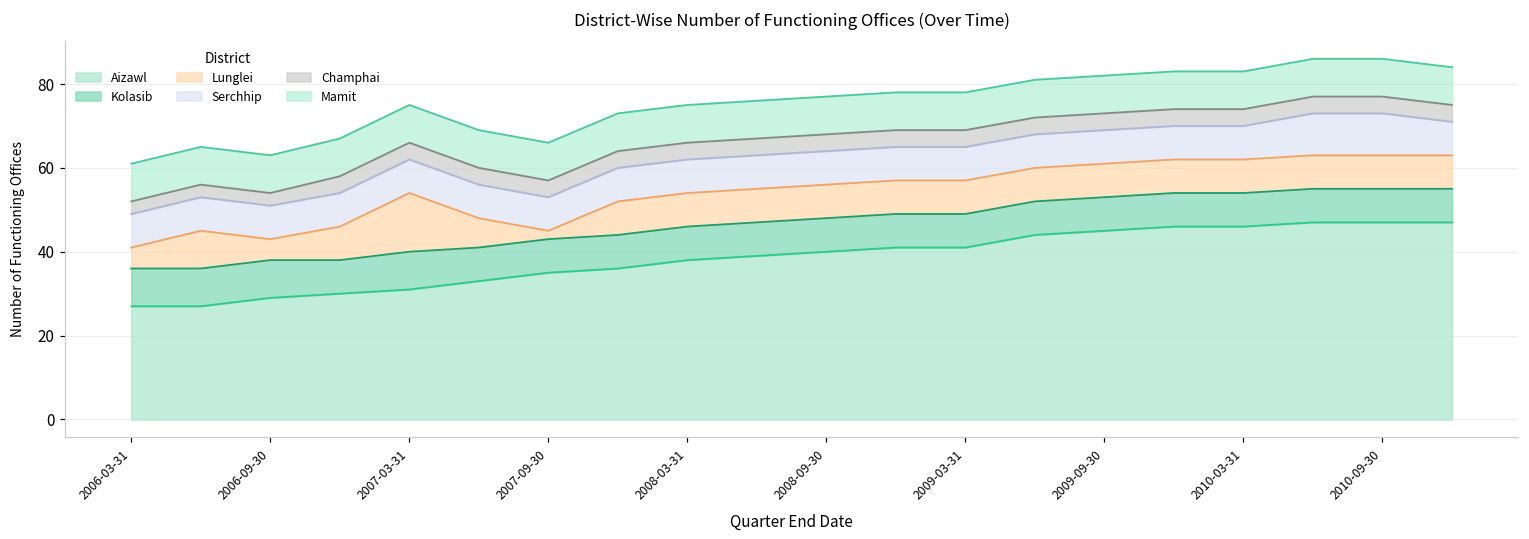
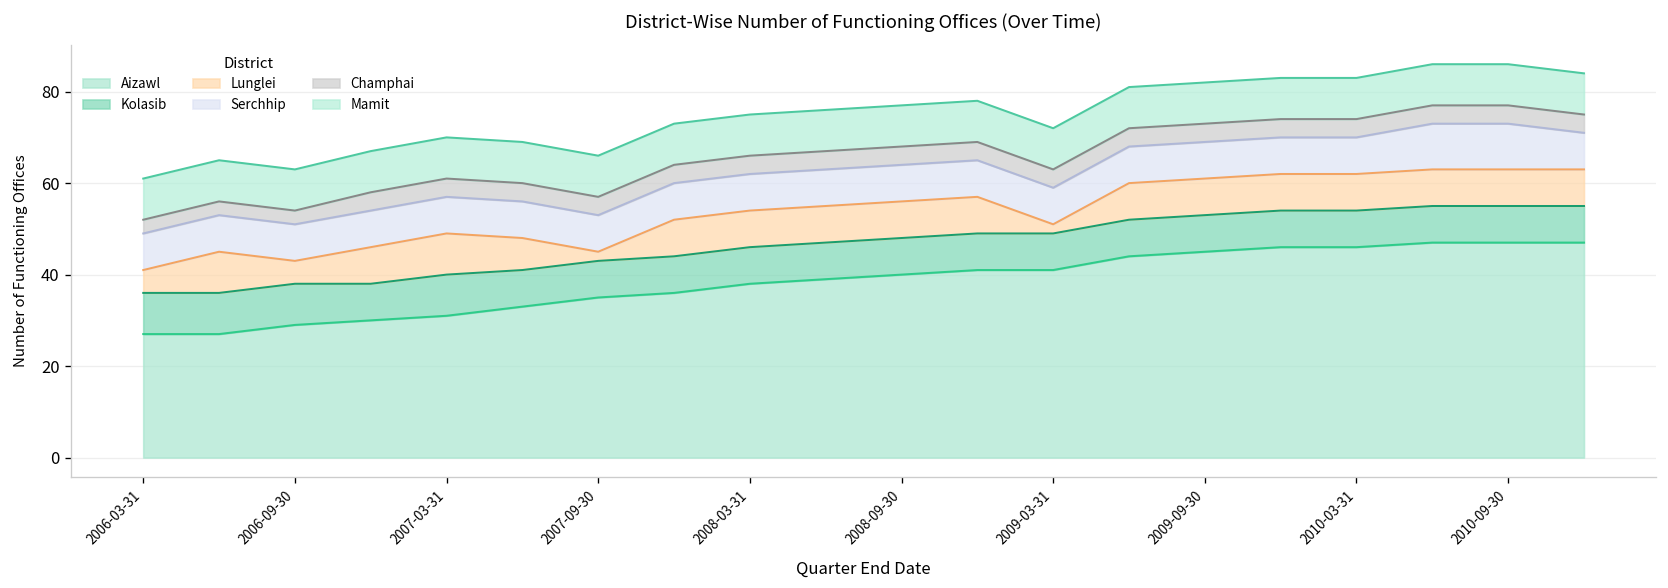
  {
    "Lunglei": {
      "2006-03-31": 5,
      "2006-09-30": 5,
-     "2007-03-31": 14,
+     "2007-03-31": 9,
      "2007-09-30": 2,
      "2008-03-31": 8,
      "2008-09-30": 8,
-     "2009-03-31": 8,
+     "2009-03-31": 2,
      "2009-09-30": 8,
      "2010-03-31": 8,
      "2010-09-30": 8
    }
  }
